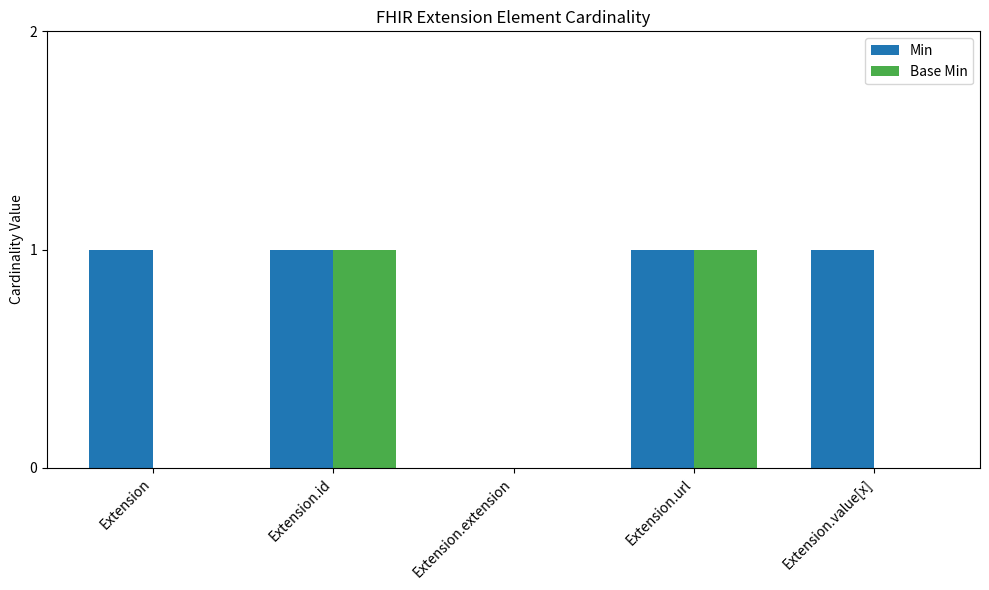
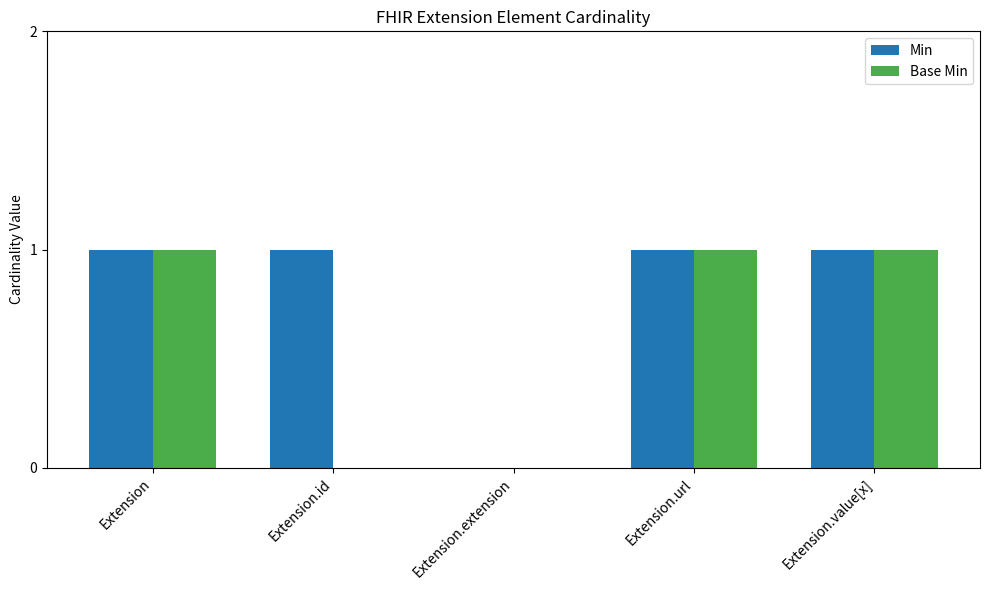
  {
    "Min": {
      "Extension": 1,
      "Extension.id": 1,
      "Extension.extension": 0,
      "Extension.url": 1,
      "Extension.value[x]": 1
    },
    "Base Min": {
-     "Extension": 0,
-     "Extension.id": 1,
+     "Extension": 1,
+     "Extension.id": 0,
      "Extension.extension": 0,
      "Extension.url": 1,
-     "Extension.value[x]": 0
+     "Extension.value[x]": 1
    }
  }
